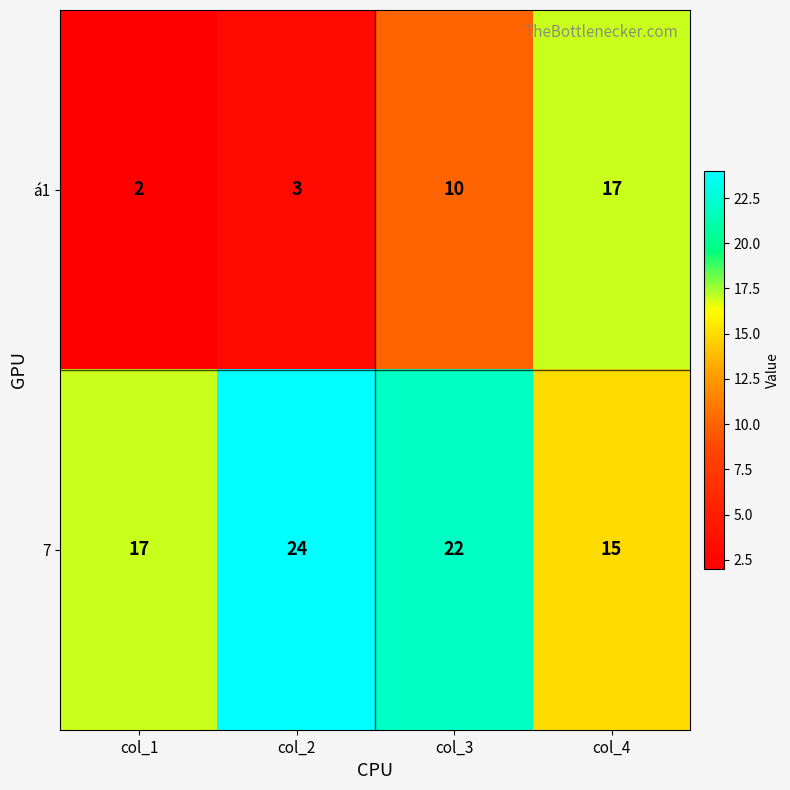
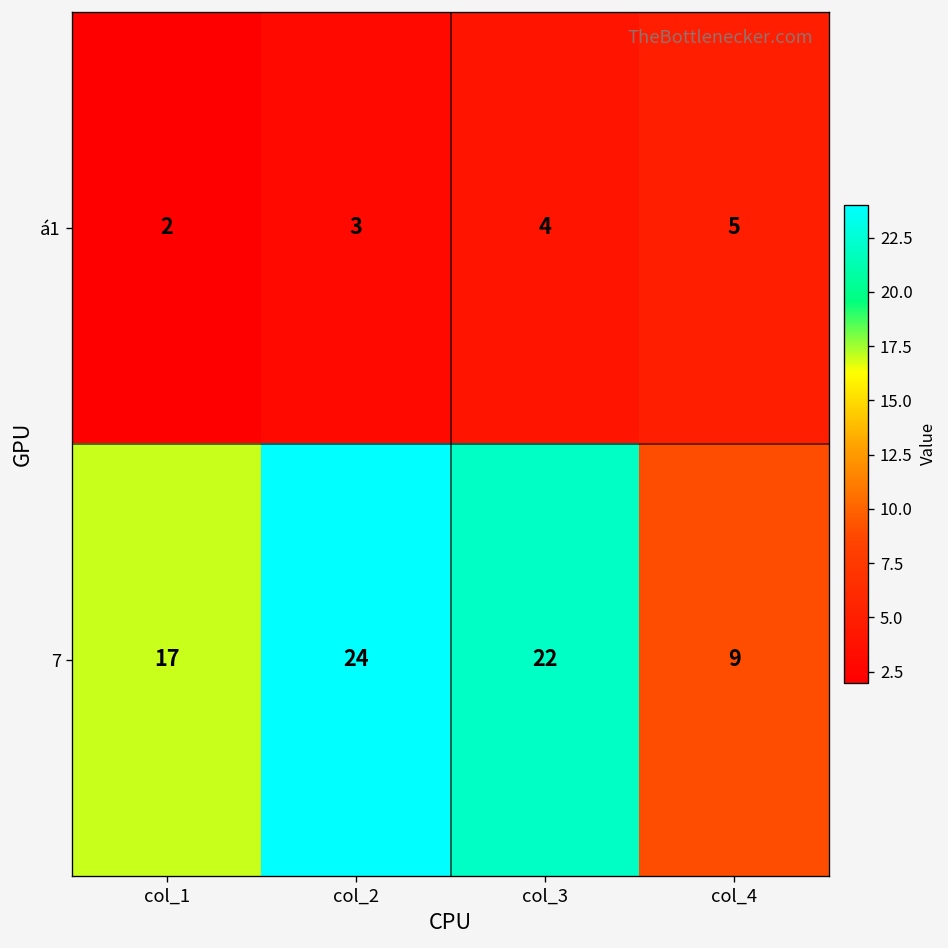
  {
    "á1": {
      "col_1": 2,
      "col_2": 3,
-     "col_3": 10,
-     "col_4": 17
+     "col_3": 4,
+     "col_4": 5
    },
    "7": {
      "col_1": 17,
      "col_2": 24,
      "col_3": 22,
-     "col_4": 15
+     "col_4": 9
    }
  }
